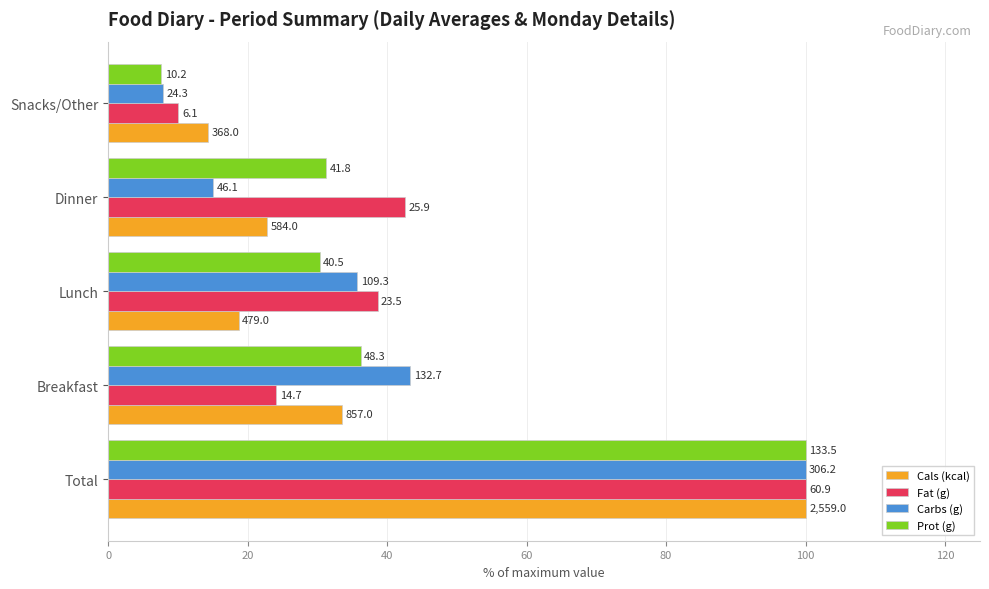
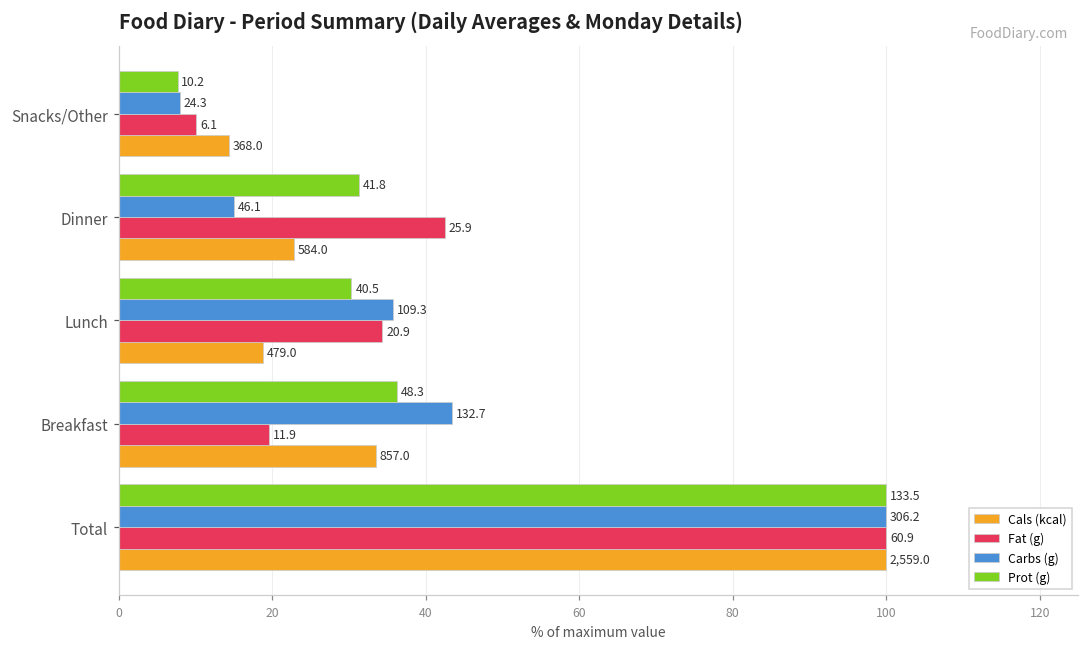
  {
    "Fat (g)": {
-     "Lunch": 23.5,
-     "Breakfast": 14.7
+     "Lunch": 20.9,
+     "Breakfast": 11.9
    }
  }
